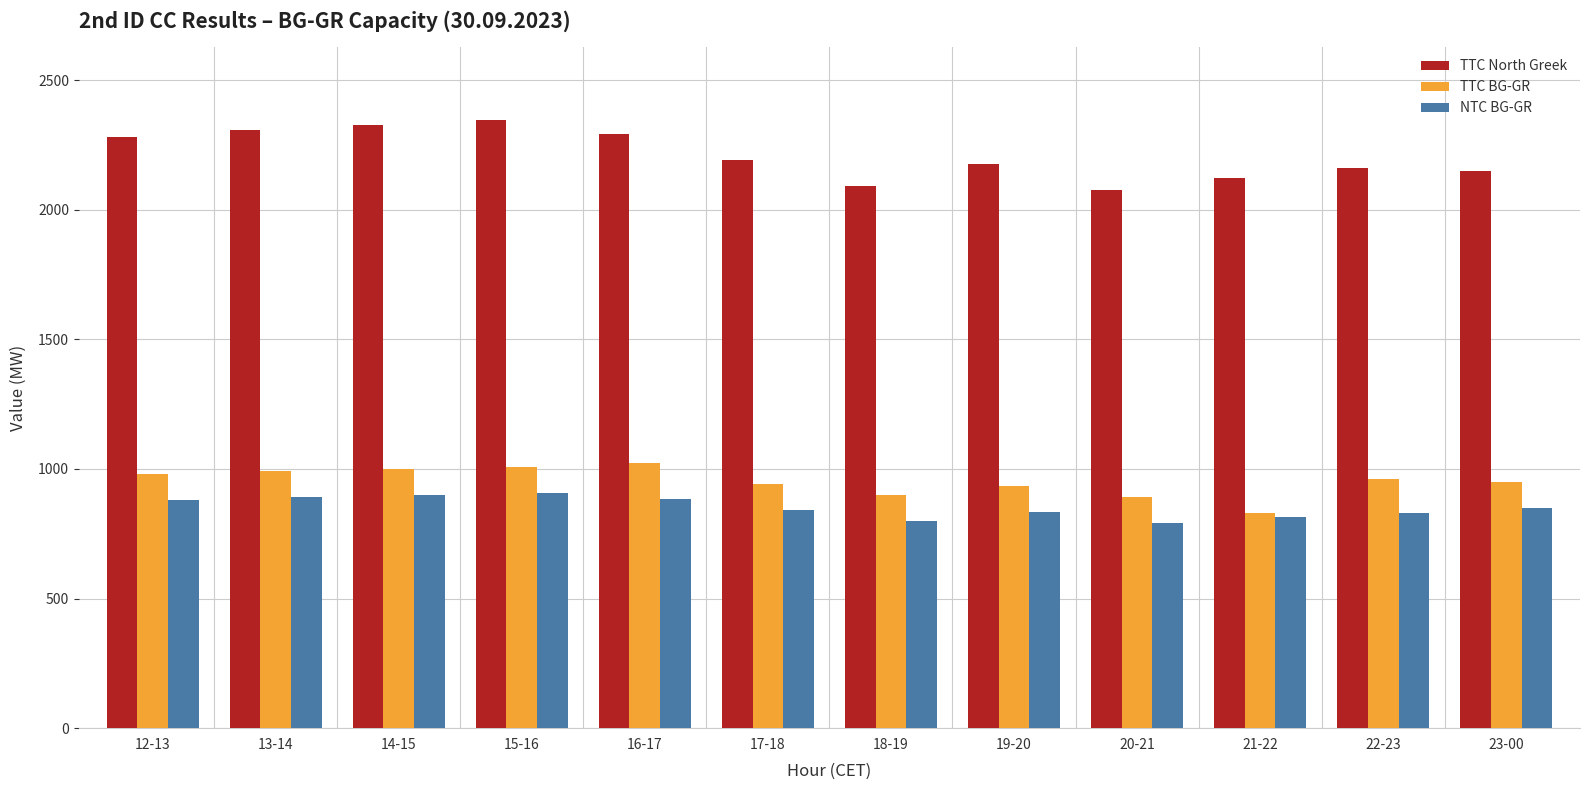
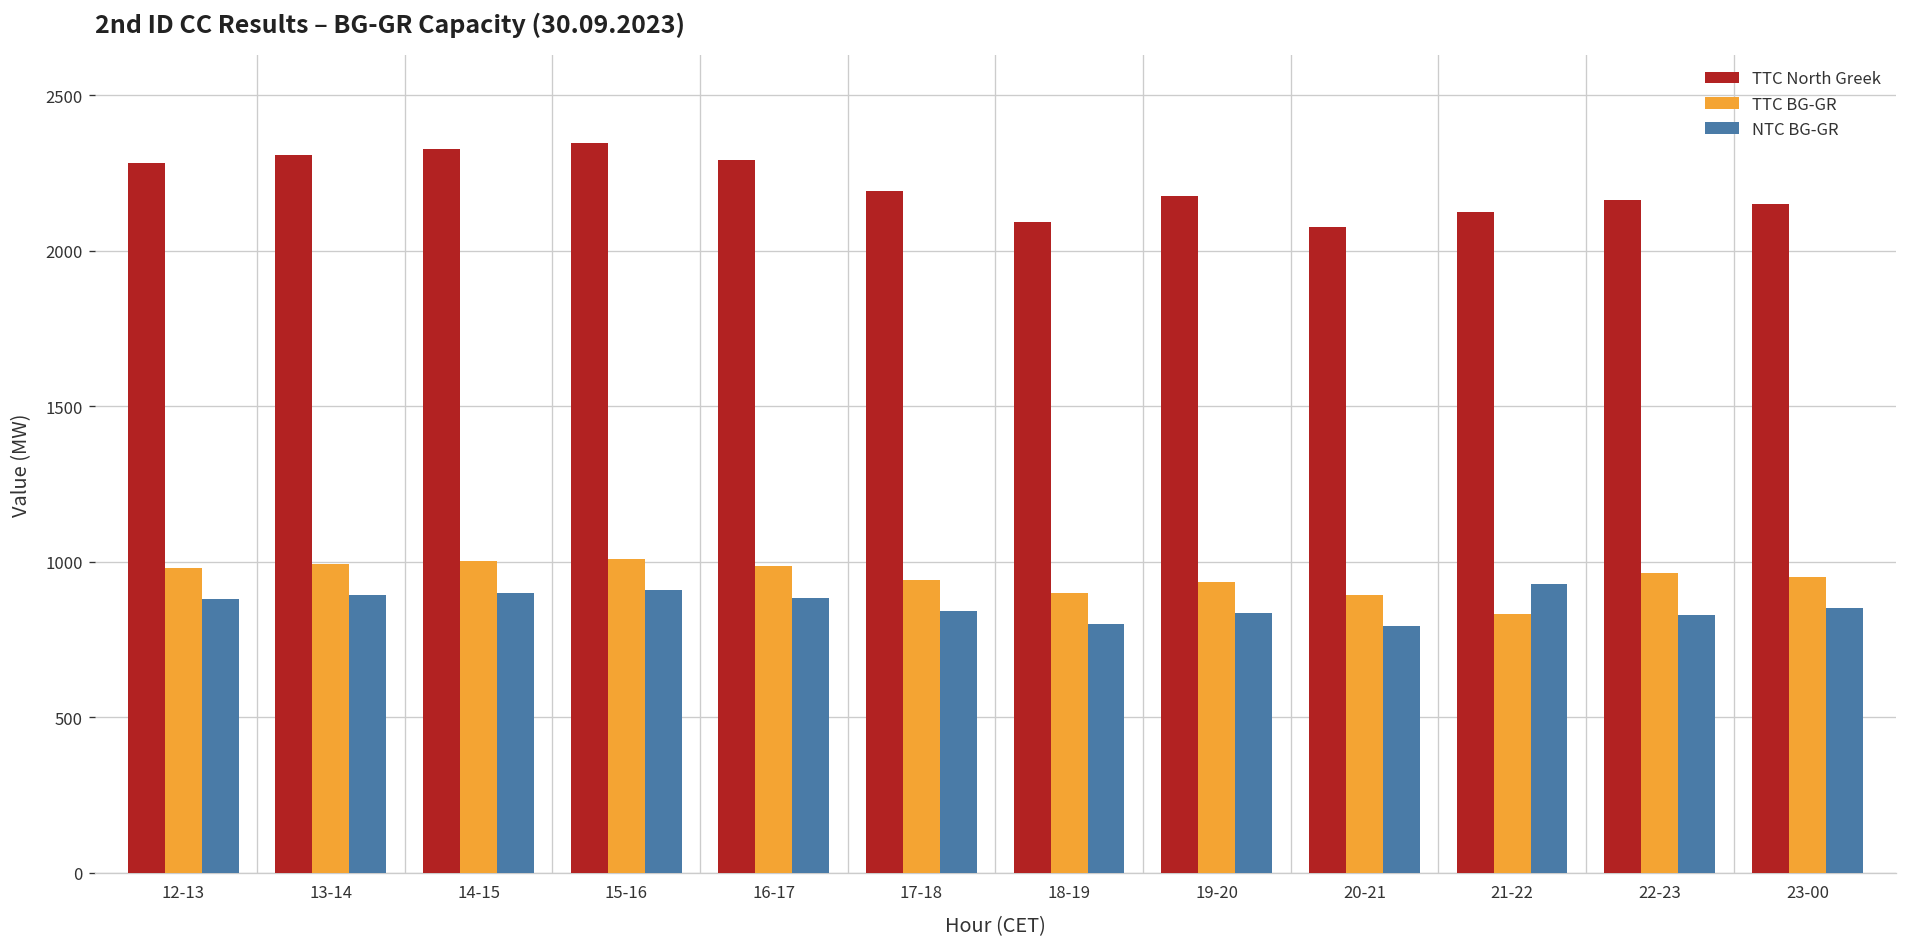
  {
    "TTC North Greek": {
      "12-13": 2280,
      "13-14": 2310,
      "14-15": 2330,
      "15-16": 2350,
      "16-17": 2290,
      "17-18": 2190,
      "18-19": 2090,
      "19-20": 2180,
      "20-21": 2080,
      "21-22": 2120,
      "22-23": 2160,
      "23-00": 2150
    },
    "TTC BG-GR": {
      "12-13": 980,
      "13-14": 990,
      "14-15": 1000,
      "15-16": 1010,
-     "16-17": 1030,
+     "16-17": 990,
      "17-18": 940,
      "18-19": 900,
      "19-20": 940,
      "20-21": 890,
      "21-22": 830,
      "22-23": 960,
      "23-00": 950
    },
    "NTC BG-GR": {
      "12-13": 880,
      "13-14": 890,
      "14-15": 900,
      "15-16": 910,
      "16-17": 890,
      "17-18": 840,
      "18-19": 800,
      "19-20": 840,
      "20-21": 790,
-     "21-22": 810,
+     "21-22": 930,
      "22-23": 830,
      "23-00": 850
    }
  }
